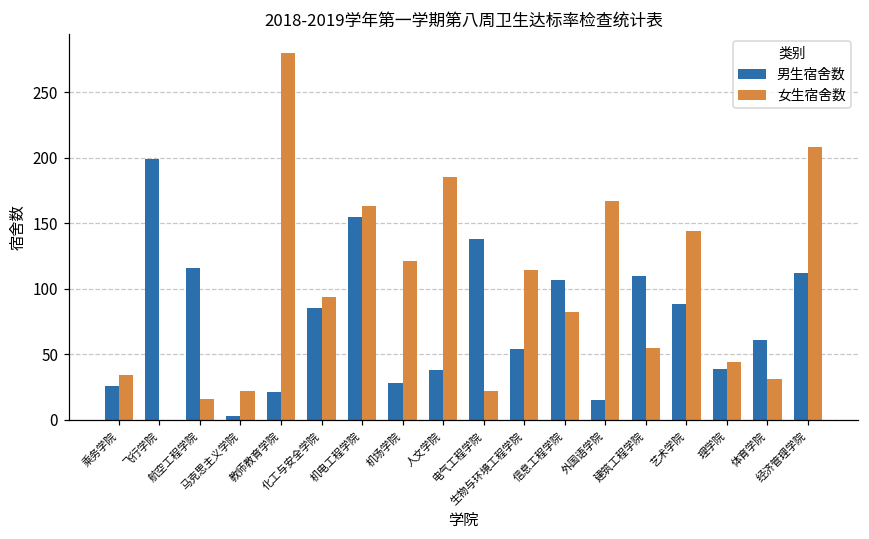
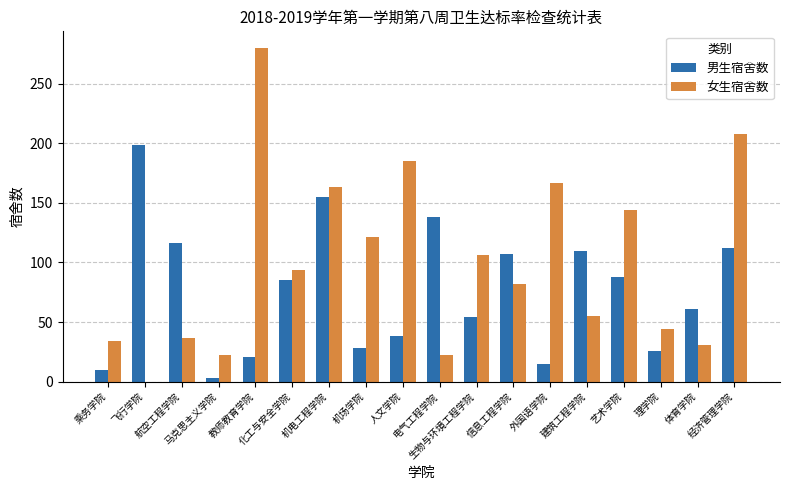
  {
    "男生宿舍数": {
-     "乘务学院": 26,
+     "乘务学院": 10,
      "飞行学院": 199,
      "航空工程学院": 116,
      "马克思主义学院": 3,
      "教师教育学院": 21,
      "化工与安全学院": 85,
      "机电工程学院": 155,
      "机场学院": 28,
      "人文学院": 38,
      "电气工程学院": 138,
      "生物与环境工程学院": 54,
      "信息工程学院": 107,
      "外国语学院": 15,
      "建筑工程学院": 110,
      "艺术学院": 88,
-     "理学院": 39,
+     "理学院": 26,
      "体育学院": 61,
      "经济管理学院": 112
    },
    "女生宿舍数": {
      "乘务学院": 34,
      "飞行学院": 0,
-     "航空工程学院": 16,
+     "航空工程学院": 37,
      "马克思主义学院": 22,
      "教师教育学院": 280,
      "化工与安全学院": 94,
      "机电工程学院": 163,
      "机场学院": 121,
      "人文学院": 185,
      "电气工程学院": 22,
-     "生物与环境工程学院": 114,
+     "生物与环境工程学院": 106,
      "信息工程学院": 82,
      "外国语学院": 167,
      "建筑工程学院": 55,
      "艺术学院": 144,
      "理学院": 44,
      "体育学院": 31,
      "经济管理学院": 208
    }
  }
